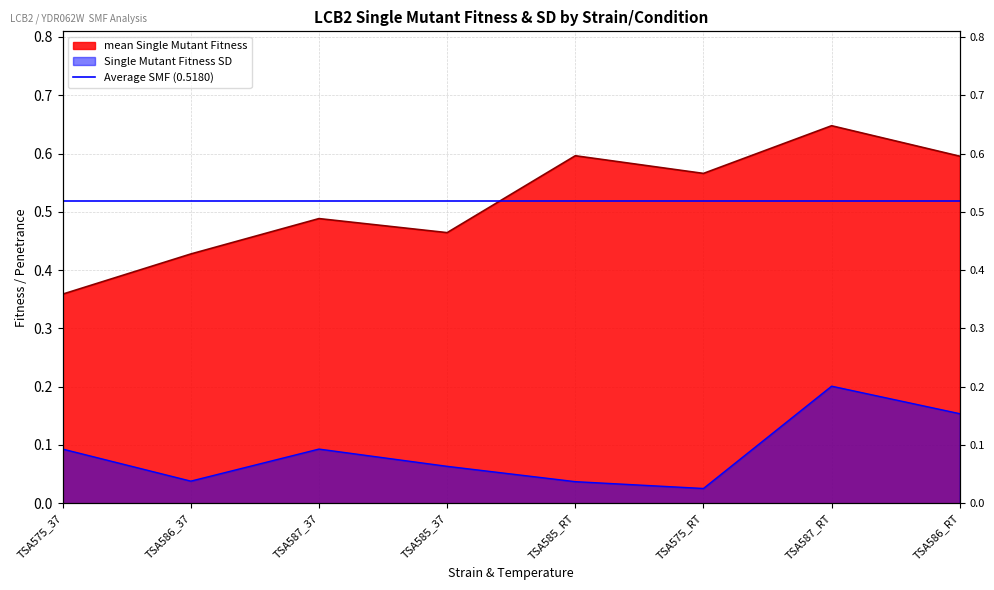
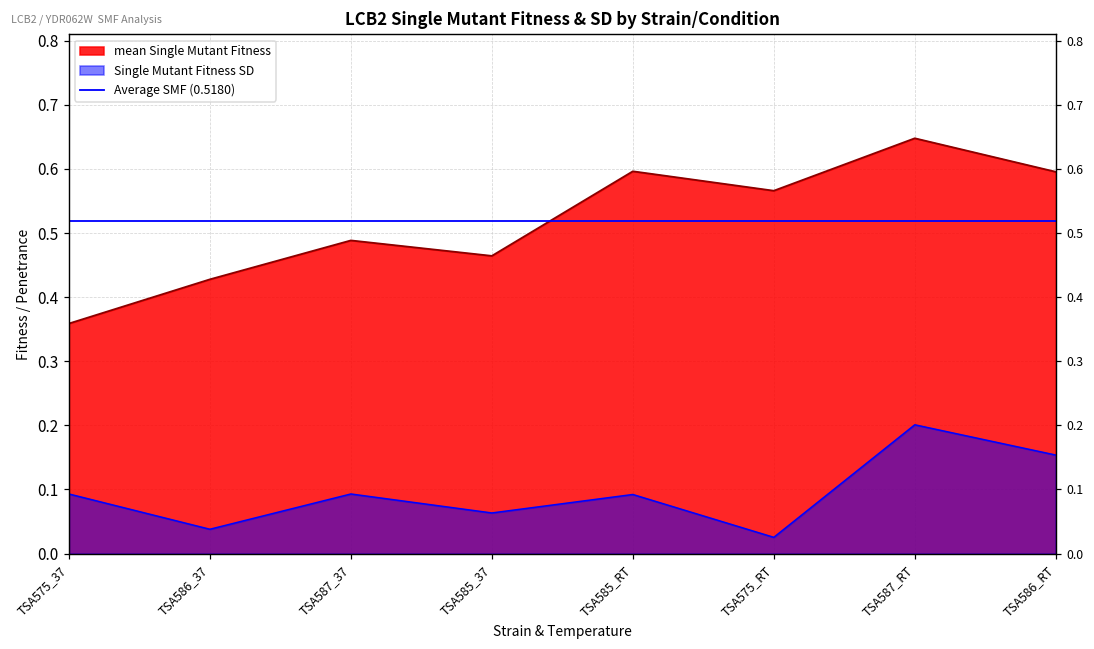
  {
    "mean Single Mutant Fitness": {
      "TSA575_37": 0.36,
      "TSA586_37": 0.43,
      "TSA587_37": 0.49,
      "TSA585_37": 0.46,
      "TSA585_RT": 0.60,
      "TSA575_RT": 0.57,
      "TSA587_RT": 0.65,
      "TSA586_RT": 0.60
    },
    "Single Mutant Fitness SD": {
      "TSA575_37": 0.09,
      "TSA586_37": 0.04,
      "TSA587_37": 0.09,
      "TSA585_37": 0.06,
-     "TSA585_RT": 0.04,
+     "TSA585_RT": 0.09,
      "TSA575_RT": 0.03,
      "TSA587_RT": 0.20,
      "TSA586_RT": 0.15
    }
  }
